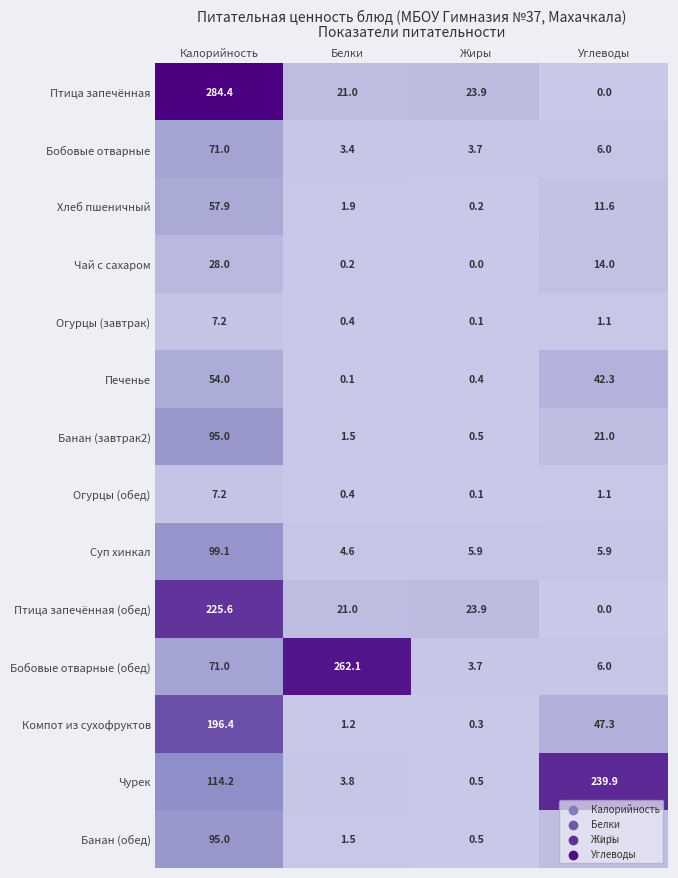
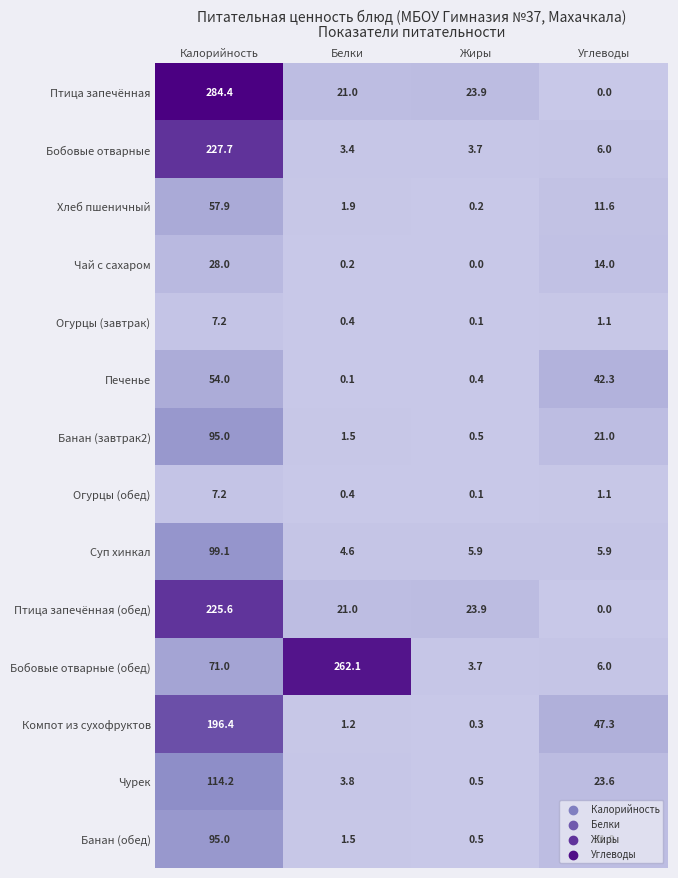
  {
    "Птица запечённая": {
      "Калорийность": 284.4,
      "Белки": 21.0,
      "Жиры": 23.9,
      "Углеводы": 0.0
    },
    "Бобовые отварные": {
-     "Калорийность": 71.0,
+     "Калорийность": 227.7,
      "Белки": 3.4,
      "Жиры": 3.7,
      "Углеводы": 6.0
    },
    "Хлеб пшеничный": {
      "Калорийность": 57.9,
      "Белки": 1.9,
      "Жиры": 0.2,
      "Углеводы": 11.6
    },
    "Чай с сахаром": {
      "Калорийность": 28.0,
      "Белки": 0.2,
      "Жиры": 0.0,
      "Углеводы": 14.0
    },
    "Огурцы (завтрак)": {
      "Калорийность": 7.2,
      "Белки": 0.4,
      "Жиры": 0.1,
      "Углеводы": 1.1
    },
    "Печенье": {
      "Калорийность": 54.0,
      "Белки": 0.1,
      "Жиры": 0.4,
      "Углеводы": 42.3
    },
    "Банан (завтрак2)": {
      "Калорийность": 95.0,
      "Белки": 1.5,
      "Жиры": 0.5,
      "Углеводы": 21.0
    },
    "Огурцы (обед)": {
      "Калорийность": 7.2,
      "Белки": 0.4,
      "Жиры": 0.1,
      "Углеводы": 1.1
    },
    "Суп хинкал": {
      "Калорийность": 99.1,
      "Белки": 4.6,
      "Жиры": 5.9,
      "Углеводы": 5.9
    },
    "Птица запечённая (обед)": {
      "Калорийность": 225.6,
      "Белки": 21.0,
      "Жиры": 23.9,
      "Углеводы": 0.0
    },
    "Бобовые отварные (обед)": {
      "Калорийность": 71.0,
      "Белки": 262.1,
      "Жиры": 3.7,
      "Углеводы": 6.0
    },
    "Компот из сухофруктов": {
      "Калорийность": 196.4,
      "Белки": 1.2,
      "Жиры": 0.3,
      "Углеводы": 47.3
    },
    "Чурек": {
      "Калорийность": 114.2,
      "Белки": 3.8,
      "Жиры": 0.5,
-     "Углеводы": 239.9
+     "Углеводы": 23.6
    },
    "Банан (обед)": {
      "Калорийность": 95.0,
      "Белки": 1.5,
      "Жиры": 0.5
    }
  }
